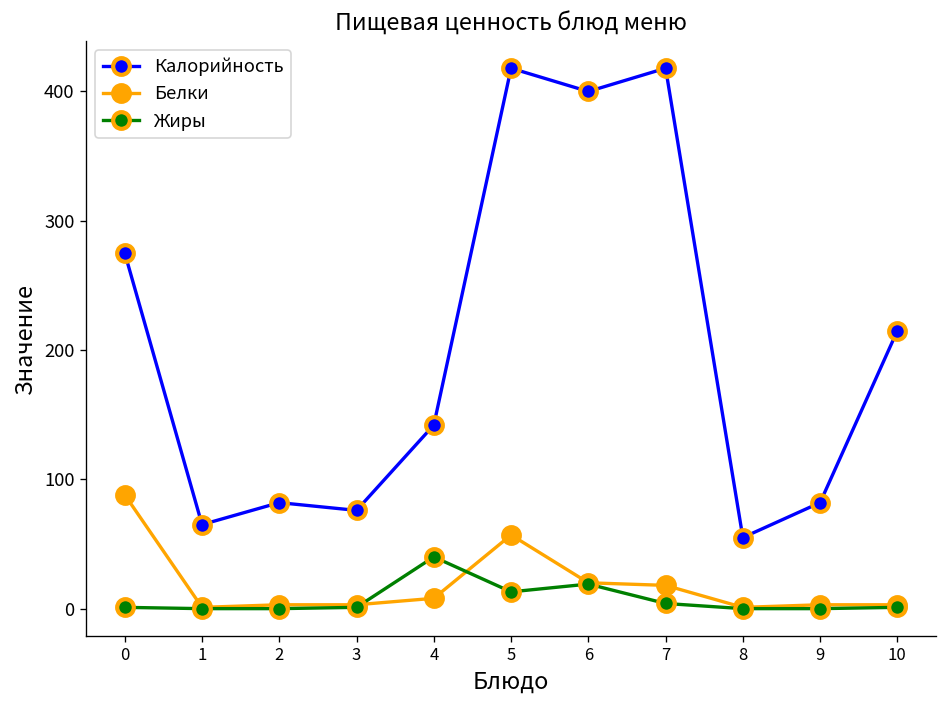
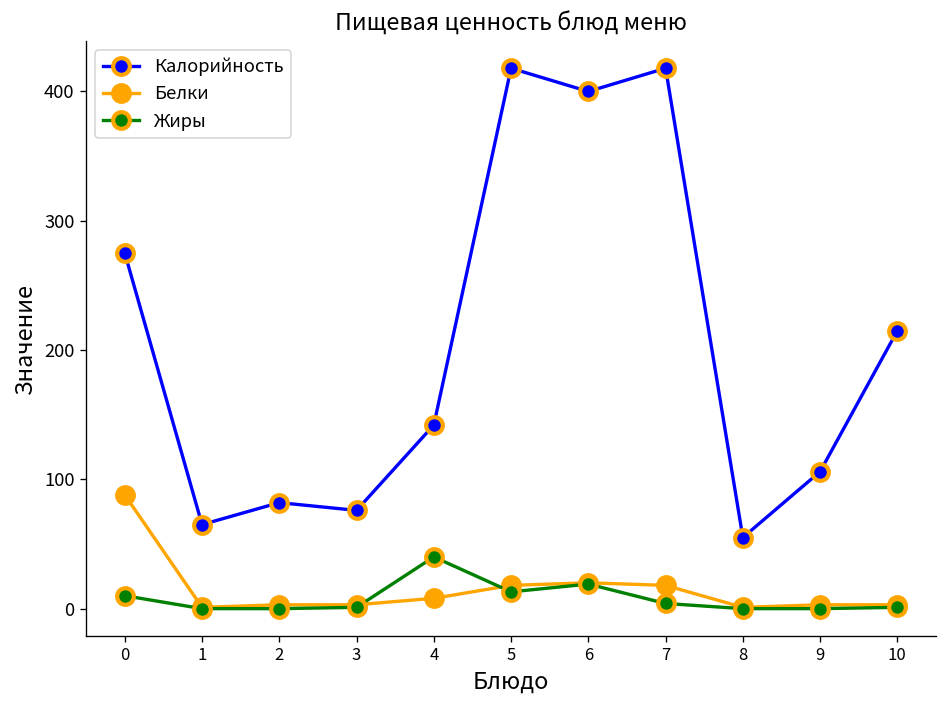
  {
    "Калорийность": {
      "0": 275,
      "1": 65,
      "2": 82,
      "3": 76,
      "4": 142,
      "5": 418,
      "6": 400,
      "7": 418,
      "8": 55,
-     "9": 82,
+     "9": 106,
      "10": 215
    },
    "Белки": {
      "0": 88,
      "2": 3,
      "4": 8,
-     "5": 57,
+     "5": 18,
      "7": 18,
      "9": 3
    },
    "Жиры": {
-     "0": 1,
+     "0": 10,
      "2": 0,
      "4": 40,
      "5": 13,
      "7": 4,
      "9": 0
    }
  }
